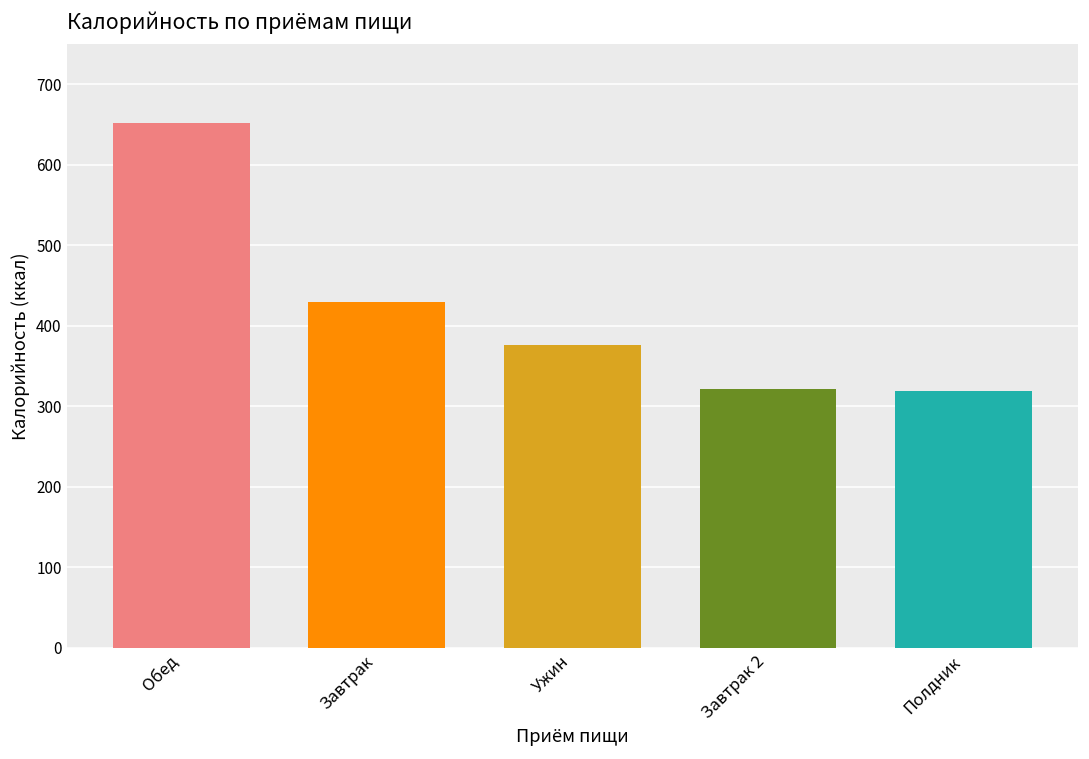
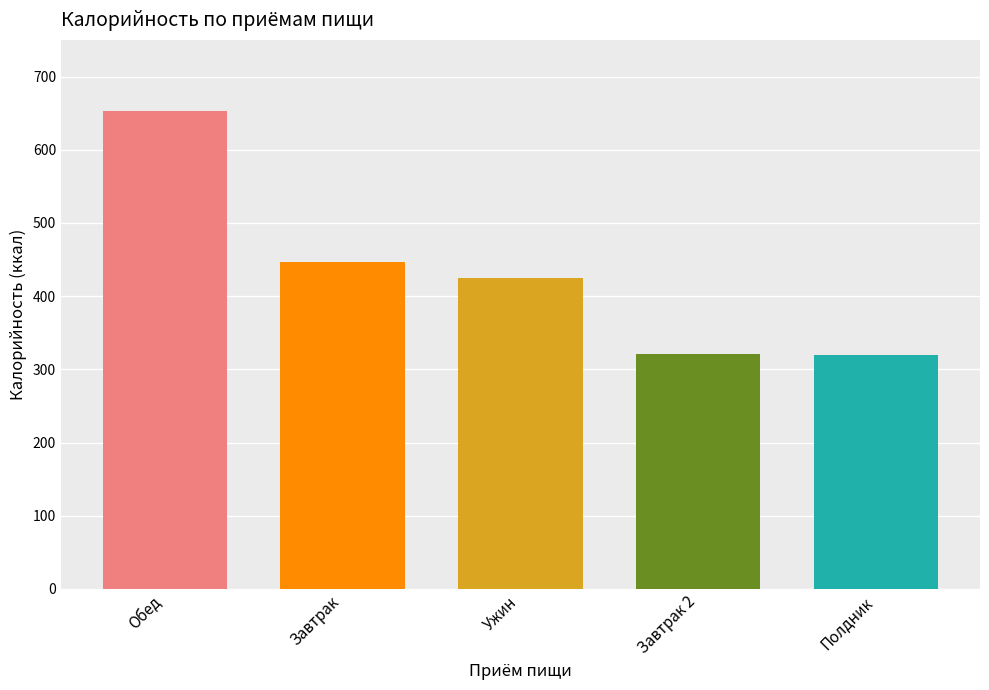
  {
    "Обед": 650,
-   "Завтрак": 430,
-   "Ужин": 380,
+   "Завтрак": 450,
+   "Ужин": 420,
    "Завтрак 2": 320,
    "Полдник": 320
  }
